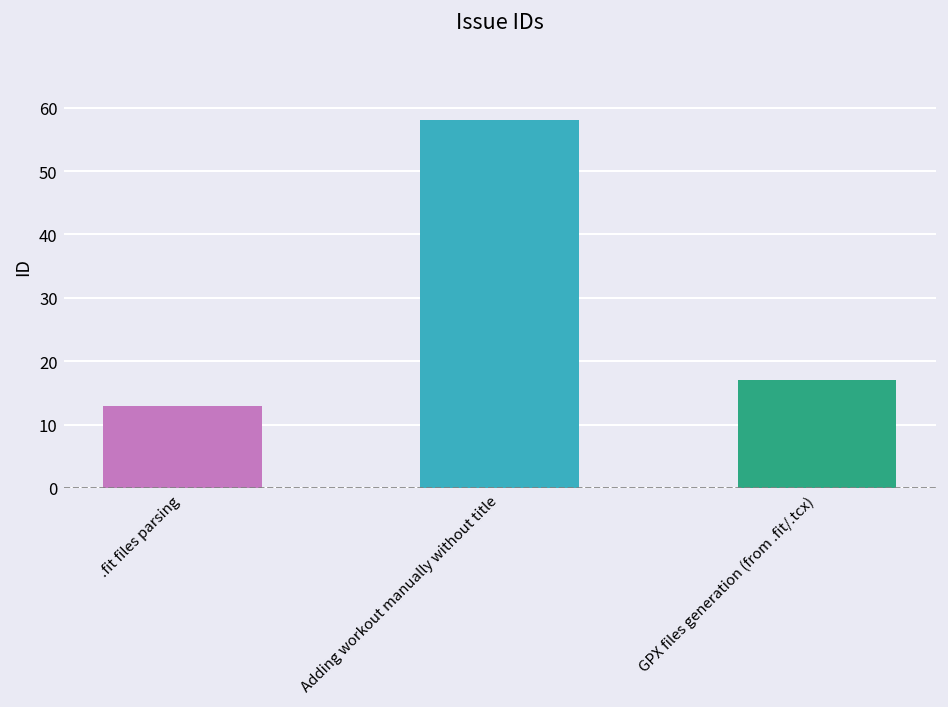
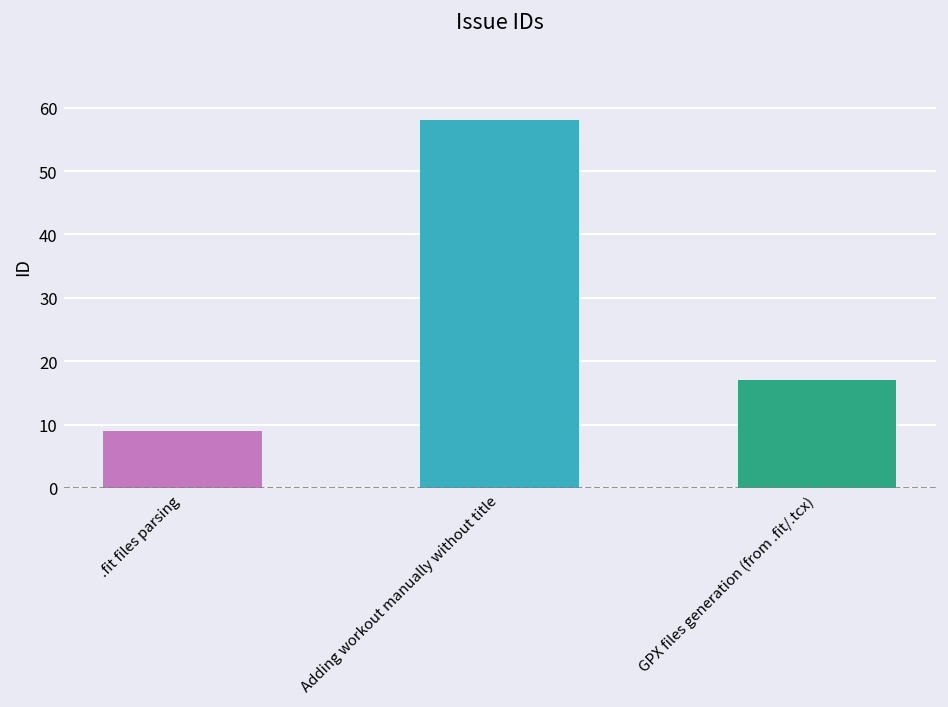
  {
-   ".fit files parsing": 13,
+   ".fit files parsing": 9,
    "Adding workout manually without title": 58,
    "GPX files generation (from .fit/.tcx)": 17
  }
